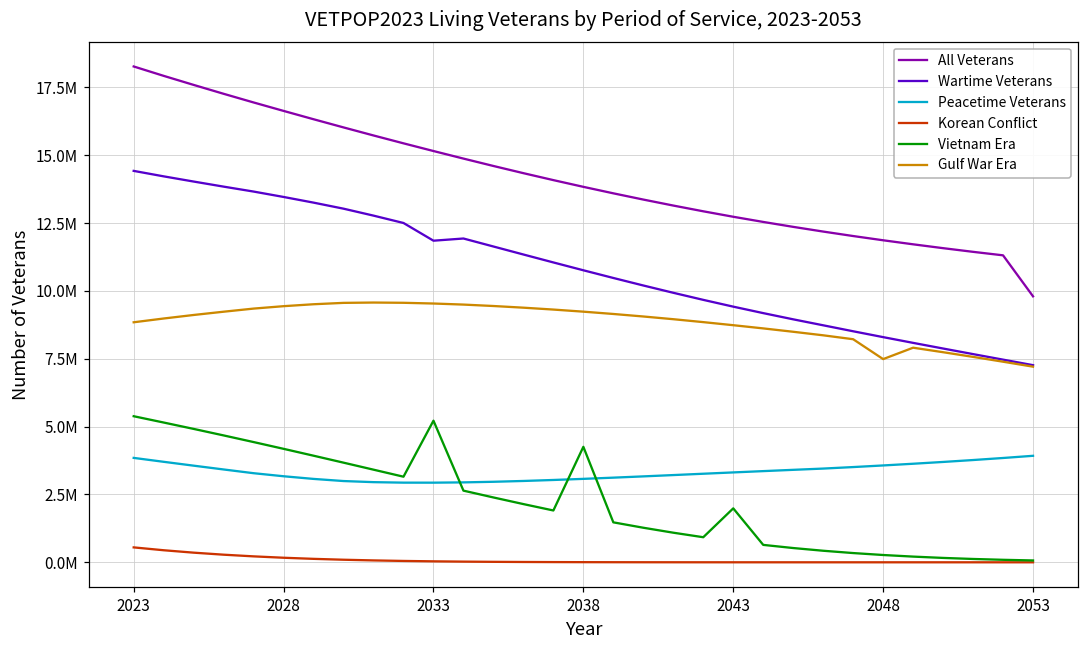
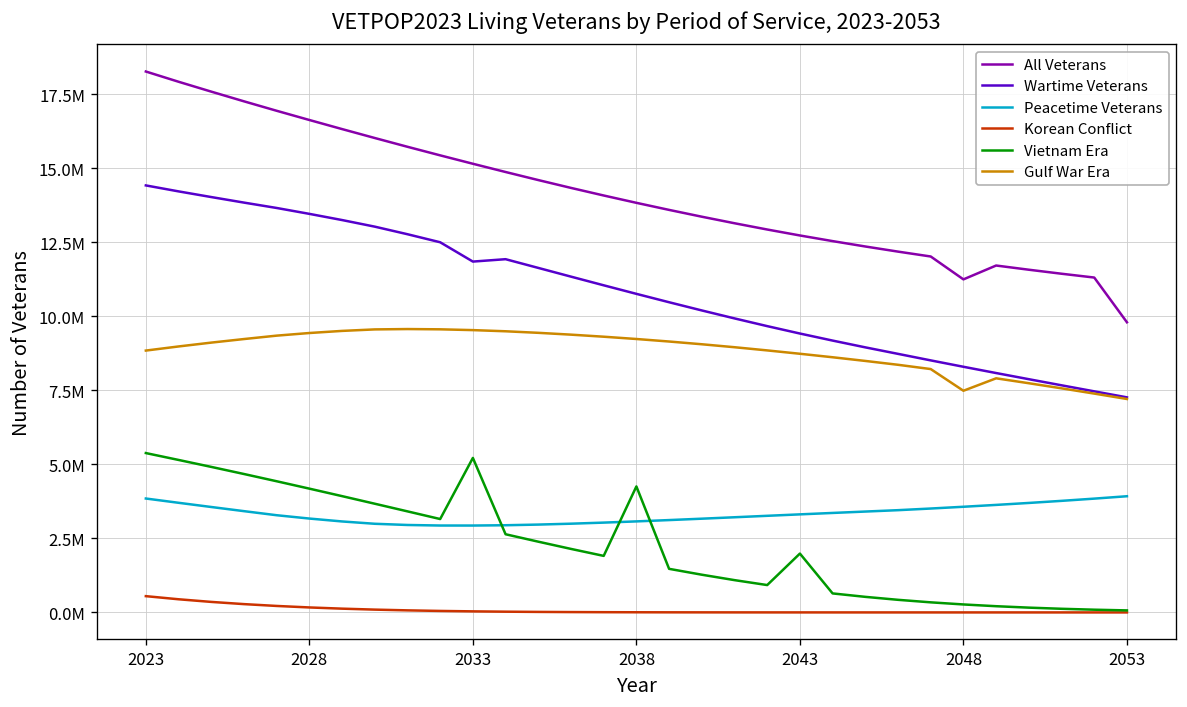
  {
    "All Veterans": {
      "2023": 18300000,
      "2028": 16600000,
      "2033": 15200000,
      "2038": 13800000,
      "2043": 12700000,
-     "2048": 11900000,
+     "2048": 11200000,
      "2053": 9800000
    },
    "Wartime Veterans": {
      "2023": 14400000,
      "2028": 13500000,
      "2033": 11800000,
      "2038": 10800000,
      "2043": 9400000,
      "2048": 8300000
    },
    "Peacetime Veterans": {
      "2023": 3800000,
      "2028": 3200000,
      "2033": 2900000,
      "2038": 3100000,
      "2043": 3300000,
      "2048": 3600000,
      "2053": 3900000
    },
    "Korean Conflict": {
      "2023": 500000,
      "2028": 200000,
      "2033": 0,
      "2038": 0,
      "2043": 0,
      "2048": 0
    },
    "Vietnam Era": {
      "2023": 5400000,
      "2028": 4200000,
      "2033": 5200000,
      "2038": 4300000,
      "2043": 2000000,
      "2048": 300000
    },
    "Gulf War Era": {
      "2023": 8800000,
      "2028": 9400000,
      "2033": 9500000,
      "2038": 9200000,
      "2043": 8700000,
      "2048": 7500000
    }
  }
